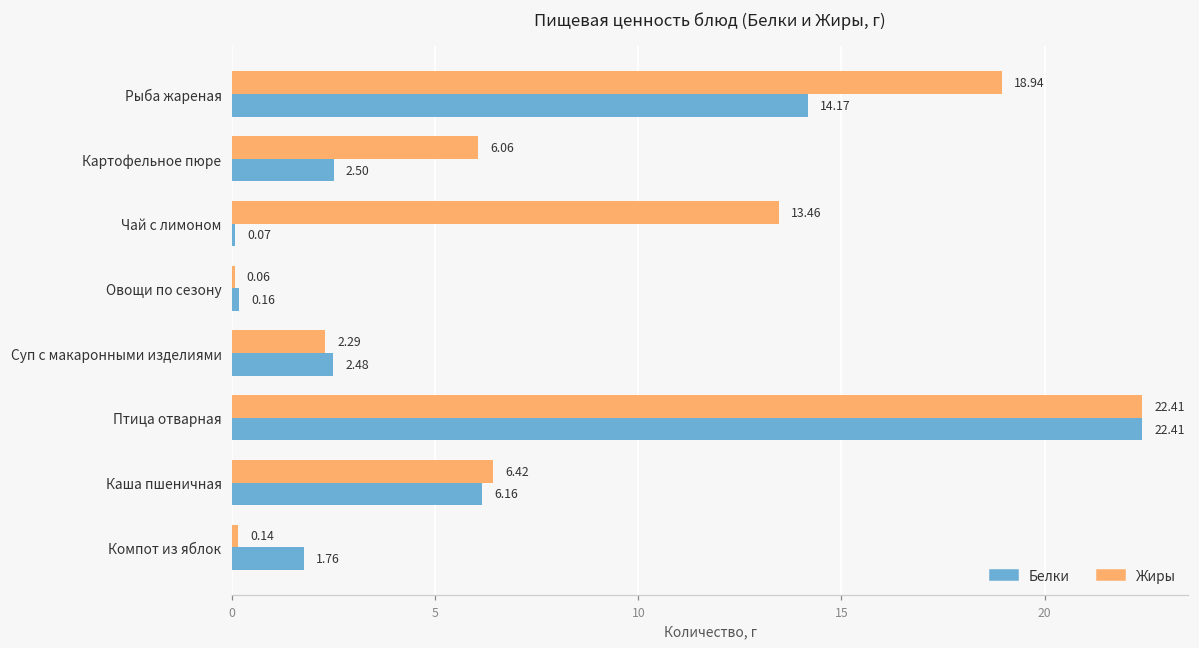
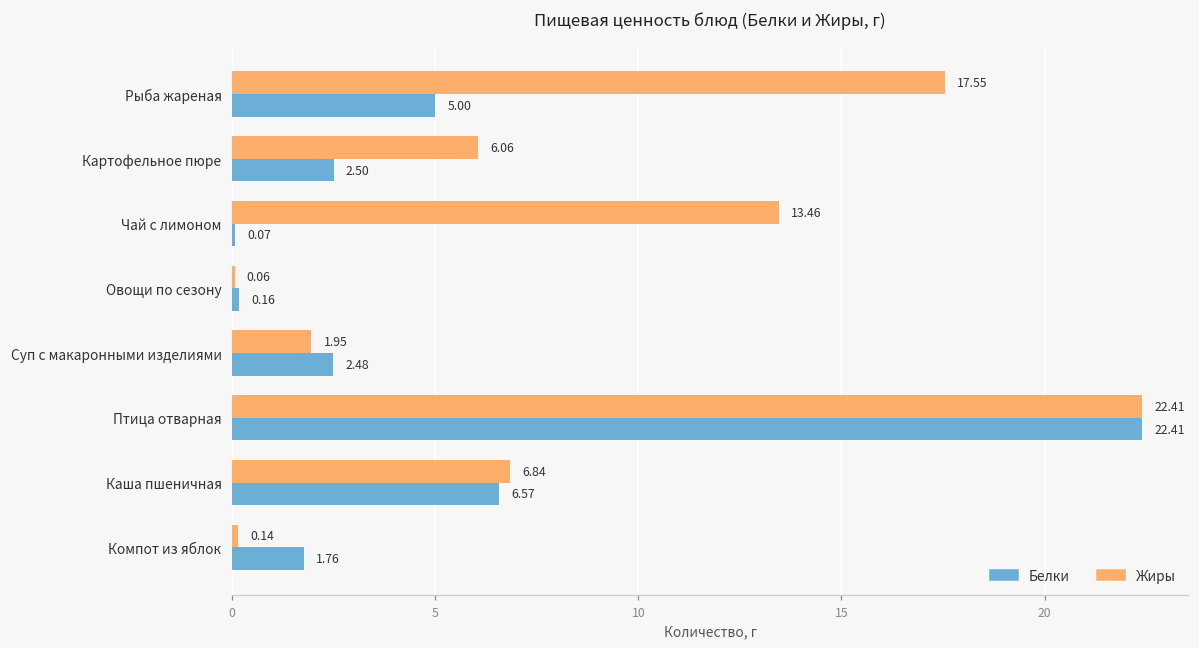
  {
    "Белки": {
-     "Рыба жареная": 14.17,
+     "Рыба жареная": 5.00,
      "Картофельное пюре": 2.50,
      "Чай с лимоном": 0.07,
      "Овощи по сезону": 0.16,
      "Суп с макаронными изделиями": 2.48,
      "Птица отварная": 22.41,
-     "Каша пшеничная": 6.16,
+     "Каша пшеничная": 6.57,
      "Компот из яблок": 1.76
    },
    "Жиры": {
-     "Рыба жареная": 18.94,
+     "Рыба жареная": 17.55,
      "Картофельное пюре": 6.06,
      "Чай с лимоном": 13.46,
      "Овощи по сезону": 0.06,
-     "Суп с макаронными изделиями": 2.29,
+     "Суп с макаронными изделиями": 1.95,
      "Птица отварная": 22.41,
-     "Каша пшеничная": 6.42,
+     "Каша пшеничная": 6.84,
      "Компот из яблок": 0.14
    }
  }
